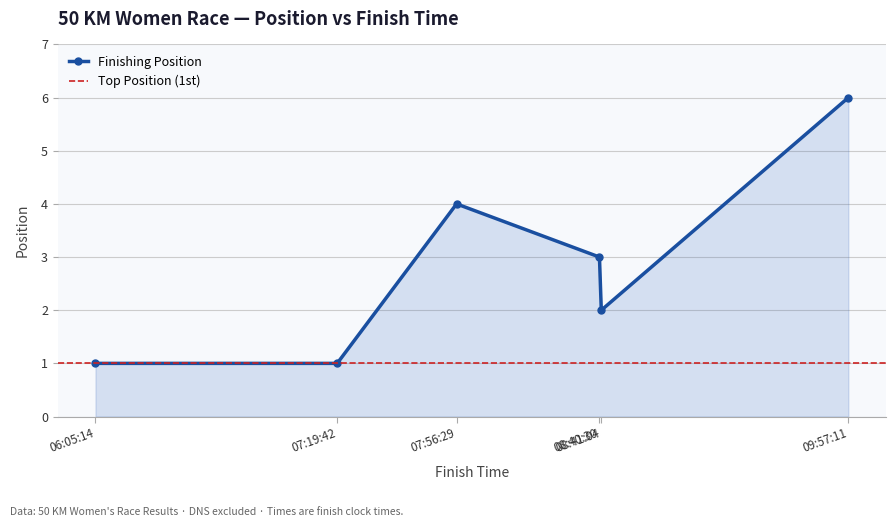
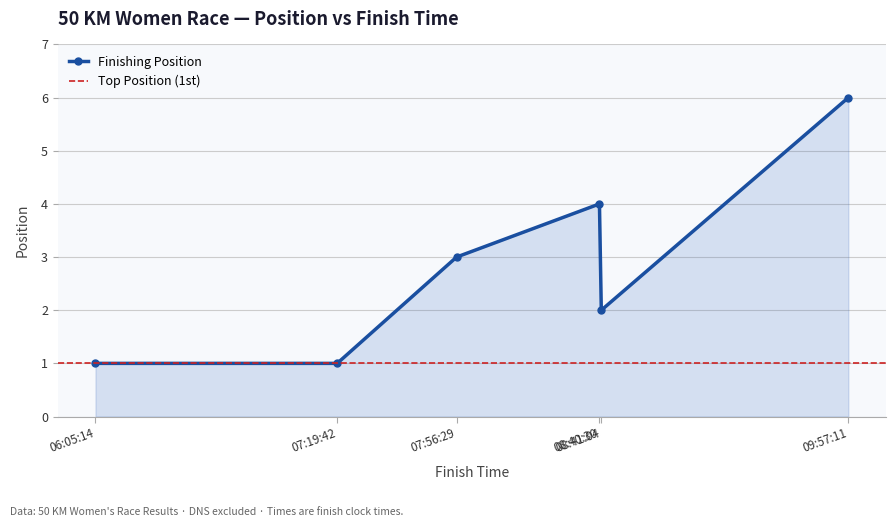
  {
    "06:05:14": 1,
    "07:19:42": 1,
-   "07:56:29": 4,
-   "08:40:30": 3,
+   "07:56:29": 3,
+   "08:40:30": 4,
    "08:41:04": 2,
    "09:57:11": 6
  }
